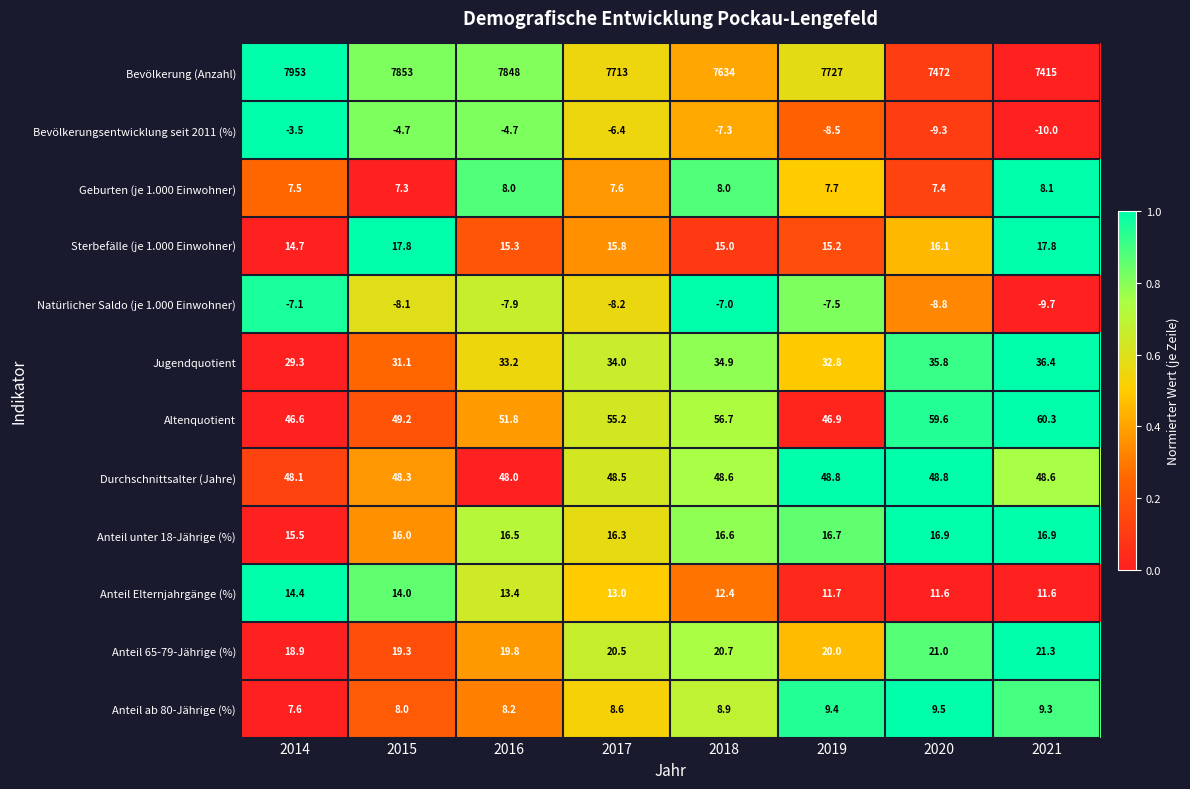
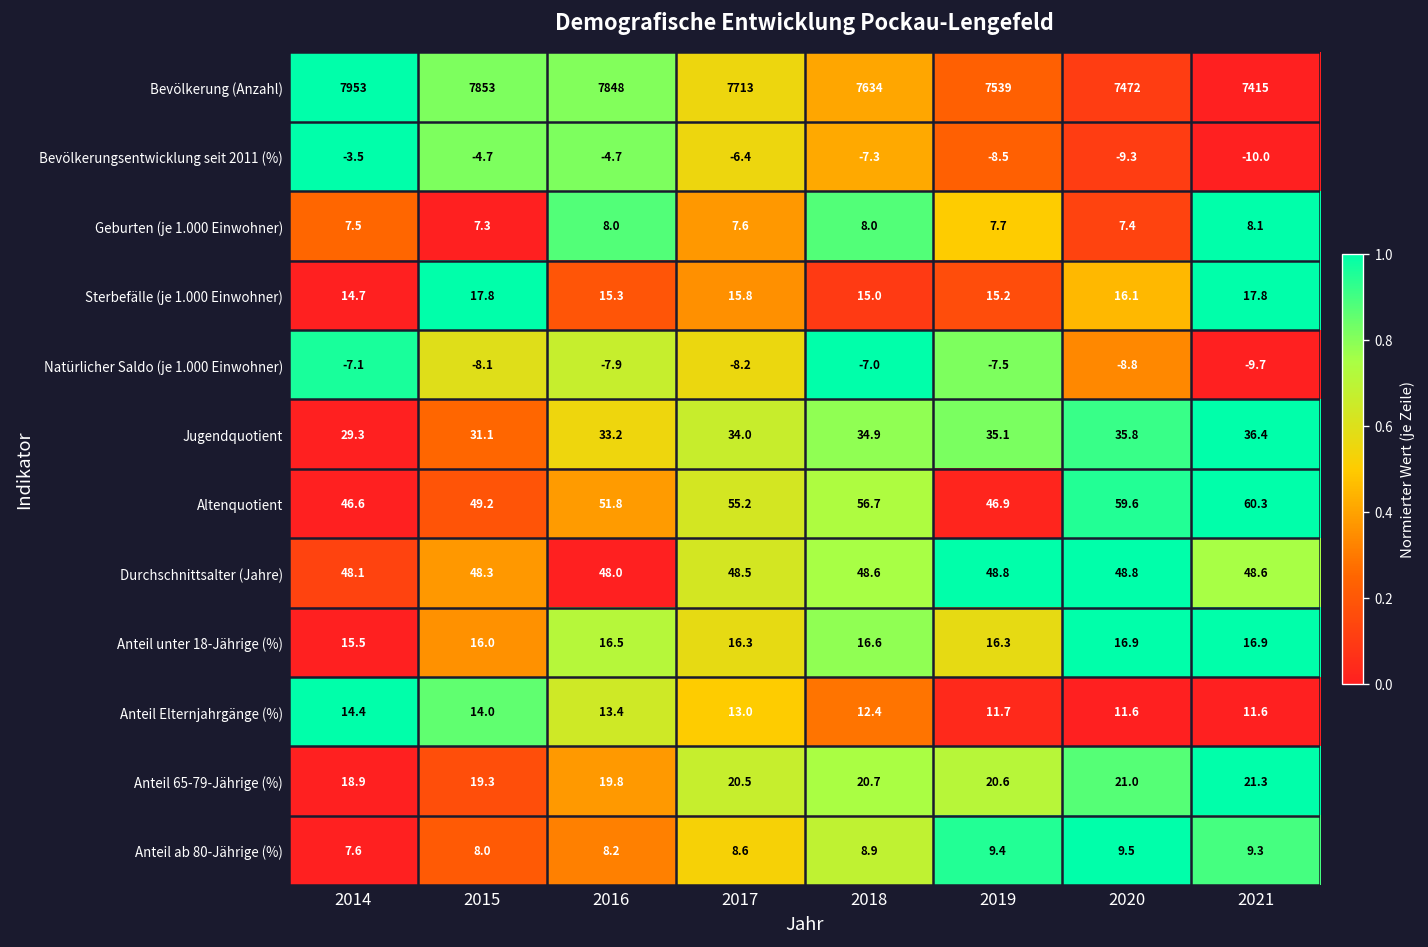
  {
    "Bevölkerung (Anzahl)": {
      "2014": 7953,
      "2015": 7853,
      "2016": 7848,
      "2017": 7713,
      "2018": 7634,
-     "2019": 7727,
+     "2019": 7539,
      "2020": 7472,
      "2021": 7415
    },
    "Bevölkerungsentwicklung seit 2011 (%)": {
      "2014": -3.5,
      "2015": -4.7,
      "2016": -4.7,
      "2017": -6.4,
      "2018": -7.3,
      "2019": -8.5,
      "2020": -9.3,
      "2021": -10.0
    },
    "Geburten (je 1.000 Einwohner)": {
      "2014": 7.5,
      "2015": 7.3,
      "2016": 8.0,
      "2017": 7.6,
      "2018": 8.0,
      "2019": 7.7,
      "2020": 7.4,
      "2021": 8.1
    },
    "Sterbefälle (je 1.000 Einwohner)": {
      "2014": 14.7,
      "2015": 17.8,
      "2016": 15.3,
      "2017": 15.8,
      "2018": 15.0,
      "2019": 15.2,
      "2020": 16.1,
      "2021": 17.8
    },
    "Natürlicher Saldo (je 1.000 Einwohner)": {
      "2014": -7.1,
      "2015": -8.1,
      "2016": -7.9,
      "2017": -8.2,
      "2018": -7.0,
      "2019": -7.5,
      "2020": -8.8,
      "2021": -9.7
    },
    "Jugendquotient": {
      "2014": 29.3,
      "2015": 31.1,
      "2016": 33.2,
      "2017": 34.0,
      "2018": 34.9,
-     "2019": 32.8,
+     "2019": 35.1,
      "2020": 35.8,
      "2021": 36.4
    },
    "Altenquotient": {
      "2014": 46.6,
      "2015": 49.2,
      "2016": 51.8,
      "2017": 55.2,
      "2018": 56.7,
      "2019": 46.9,
      "2020": 59.6,
      "2021": 60.3
    },
    "Durchschnittsalter (Jahre)": {
      "2014": 48.1,
      "2015": 48.3,
      "2016": 48.0,
      "2017": 48.5,
      "2018": 48.6,
      "2019": 48.8,
      "2020": 48.8,
      "2021": 48.6
    },
    "Anteil unter 18-Jährige (%)": {
      "2014": 15.5,
      "2015": 16.0,
      "2016": 16.5,
      "2017": 16.3,
      "2018": 16.6,
-     "2019": 16.7,
+     "2019": 16.3,
      "2020": 16.9,
      "2021": 16.9
    },
    "Anteil Elternjahrgänge (%)": {
      "2014": 14.4,
      "2015": 14.0,
      "2016": 13.4,
      "2017": 13.0,
      "2018": 12.4,
      "2019": 11.7,
      "2020": 11.6,
      "2021": 11.6
    },
    "Anteil 65-79-Jährige (%)": {
      "2014": 18.9,
      "2015": 19.3,
      "2016": 19.8,
      "2017": 20.5,
      "2018": 20.7,
-     "2019": 20.0,
+     "2019": 20.6,
      "2020": 21.0,
      "2021": 21.3
    },
    "Anteil ab 80-Jährige (%)": {
      "2014": 7.6,
      "2015": 8.0,
      "2016": 8.2,
      "2017": 8.6,
      "2018": 8.9,
      "2019": 9.4,
      "2020": 9.5,
      "2021": 9.3
    }
  }
